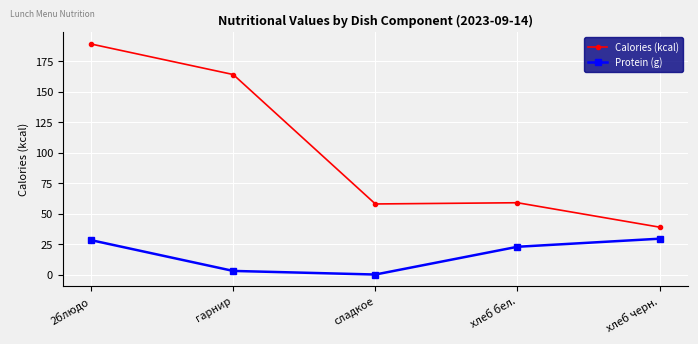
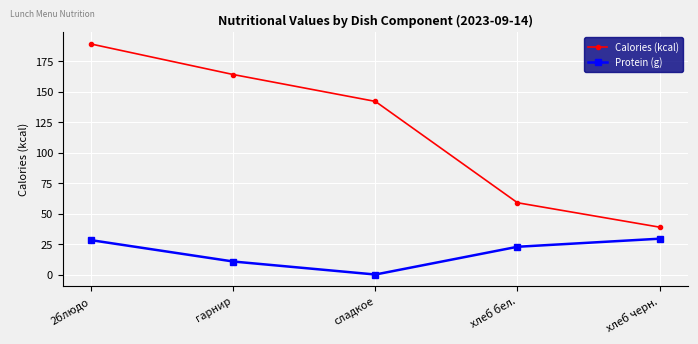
  {
    "Calories (kcal)": {
      "2блюдо": 189,
      "гарнир": 164,
-     "сладкое": 58,
+     "сладкое": 142,
      "хлеб бел.": 59,
      "хлеб черн.": 39
    },
    "Protein (g)": {
      "2блюдо": 28,
-     "гарнир": 3,
+     "гарнир": 11,
      "сладкое": 0,
      "хлеб бел.": 23,
      "хлеб черн.": 30
    }
  }
